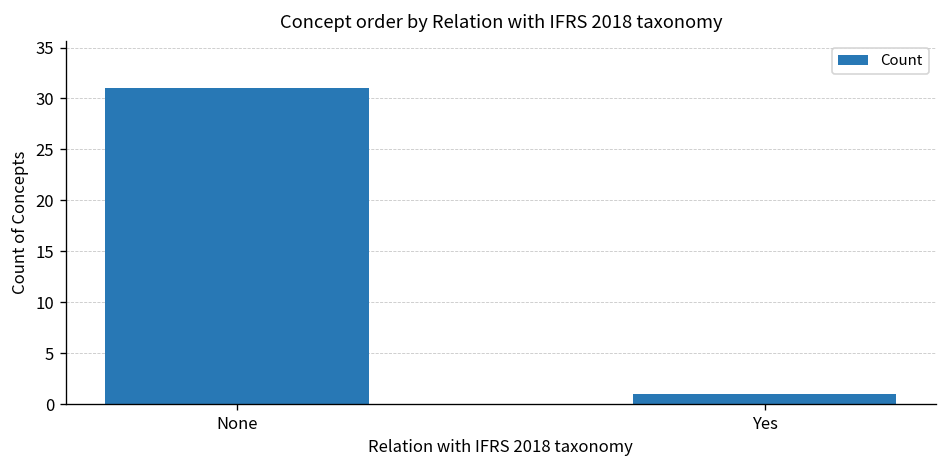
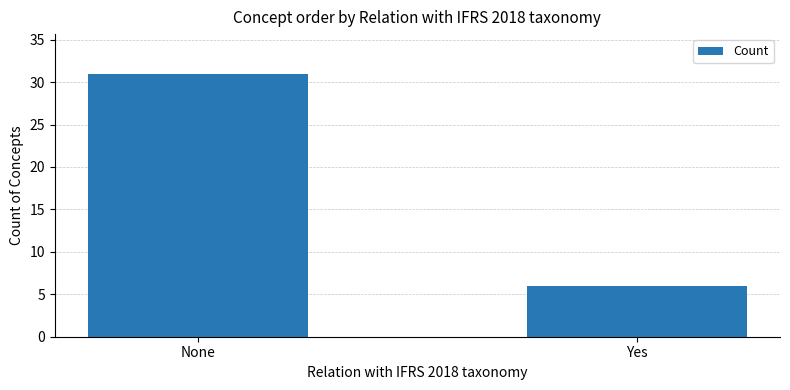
  {
    "None": 31,
-   "Yes": 1
+   "Yes": 6
  }
